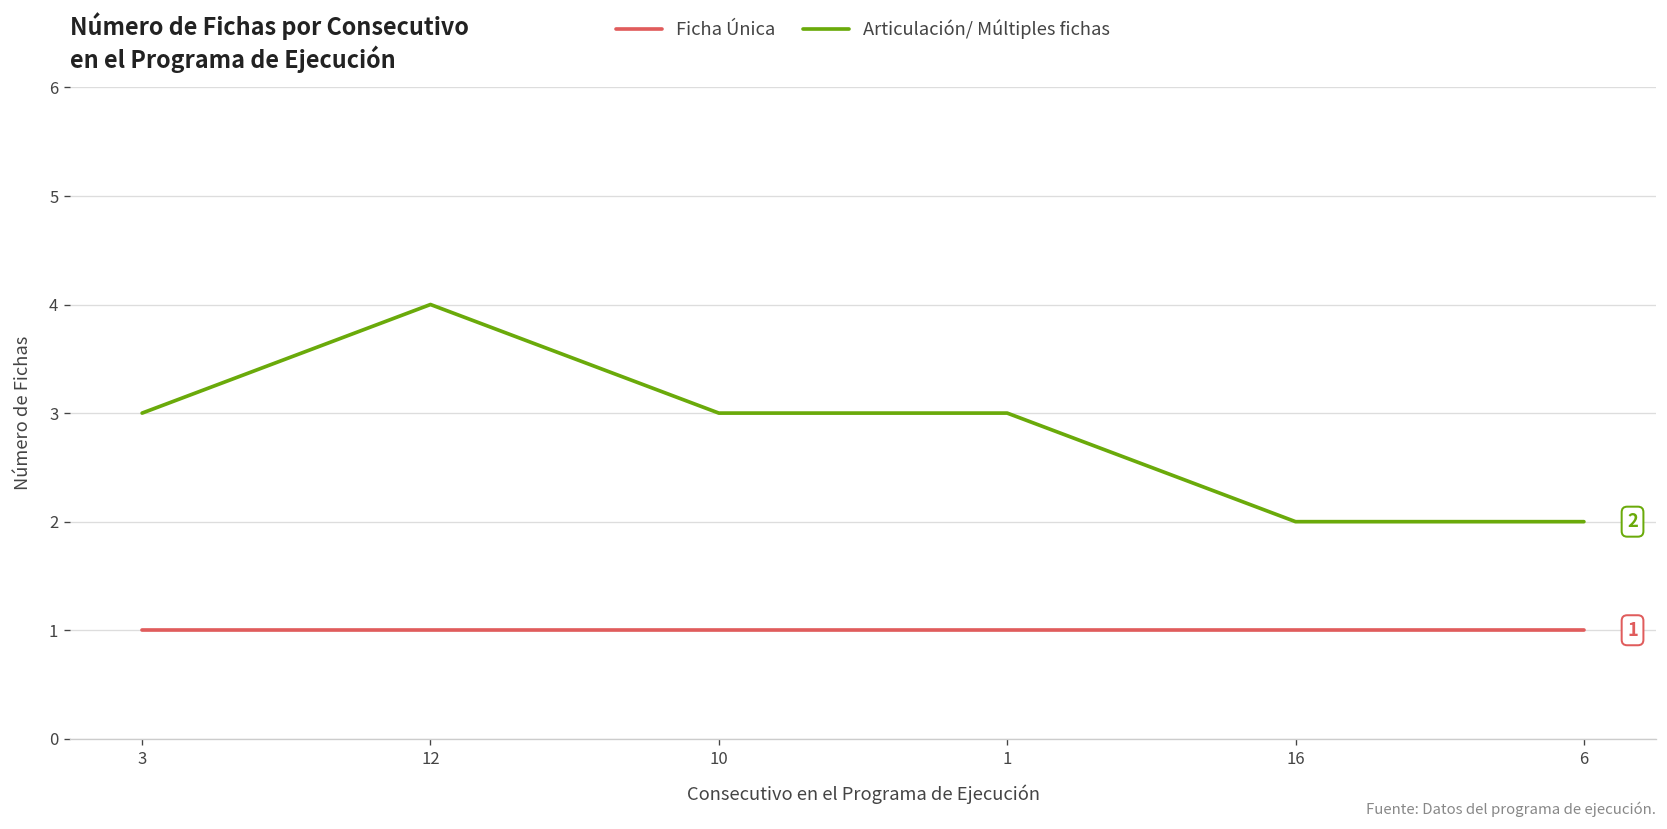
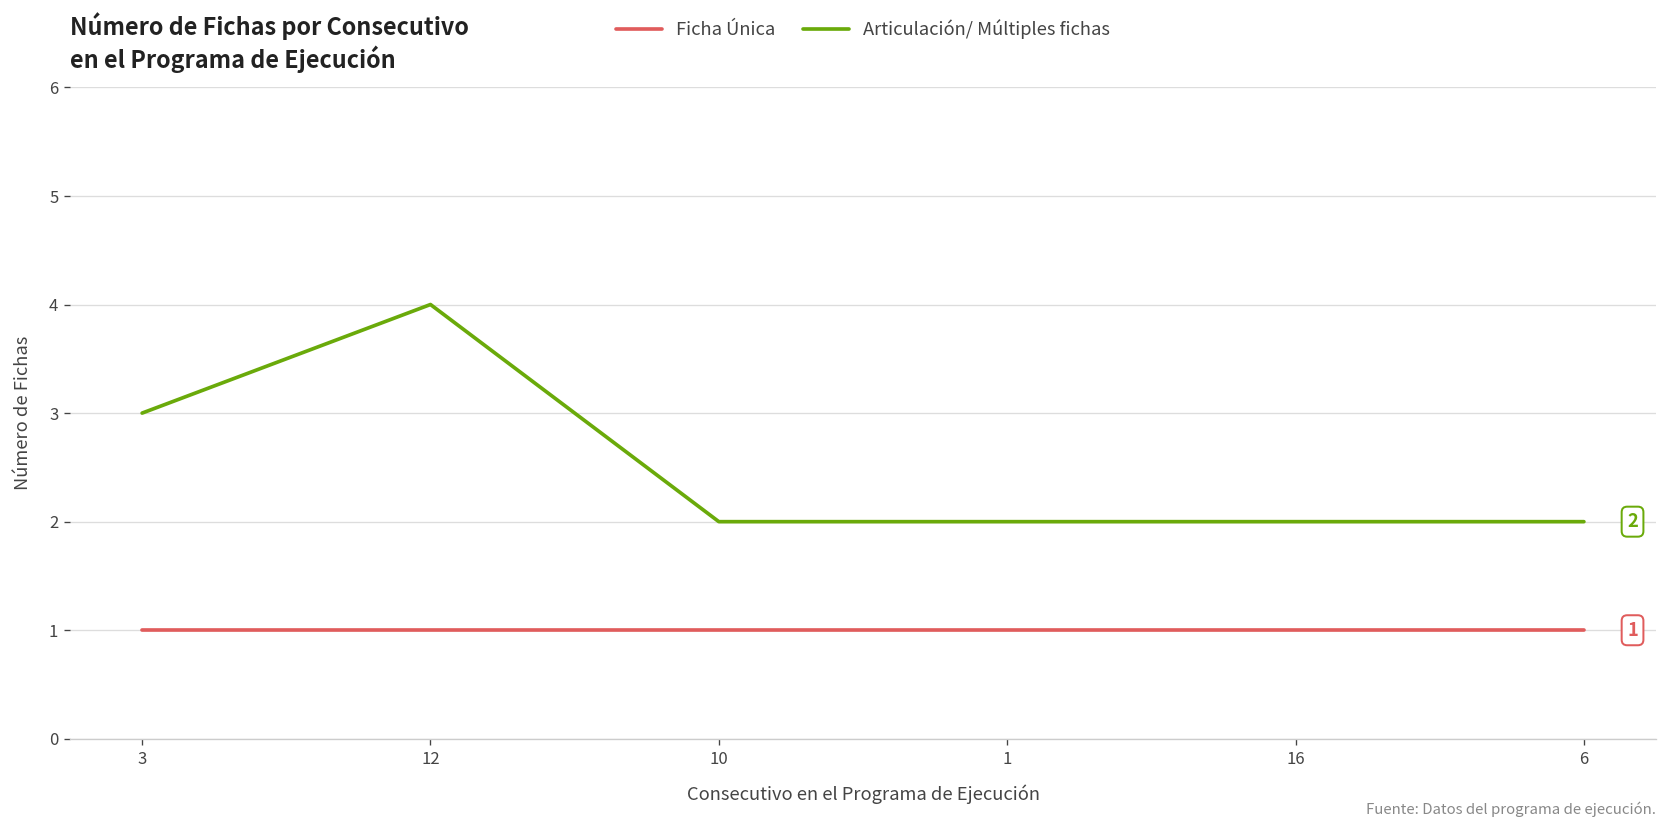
  {
    "Ficha Única": {
      "3": 1,
      "12": 1,
      "10": 1,
      "1": 1,
      "16": 1,
      "6": 1
    },
    "Articulación/ Múltiples fichas": {
      "3": 3,
      "12": 4,
-     "10": 3,
-     "1": 3,
+     "10": 2,
+     "1": 2,
      "16": 2,
      "6": 2
    }
  }
